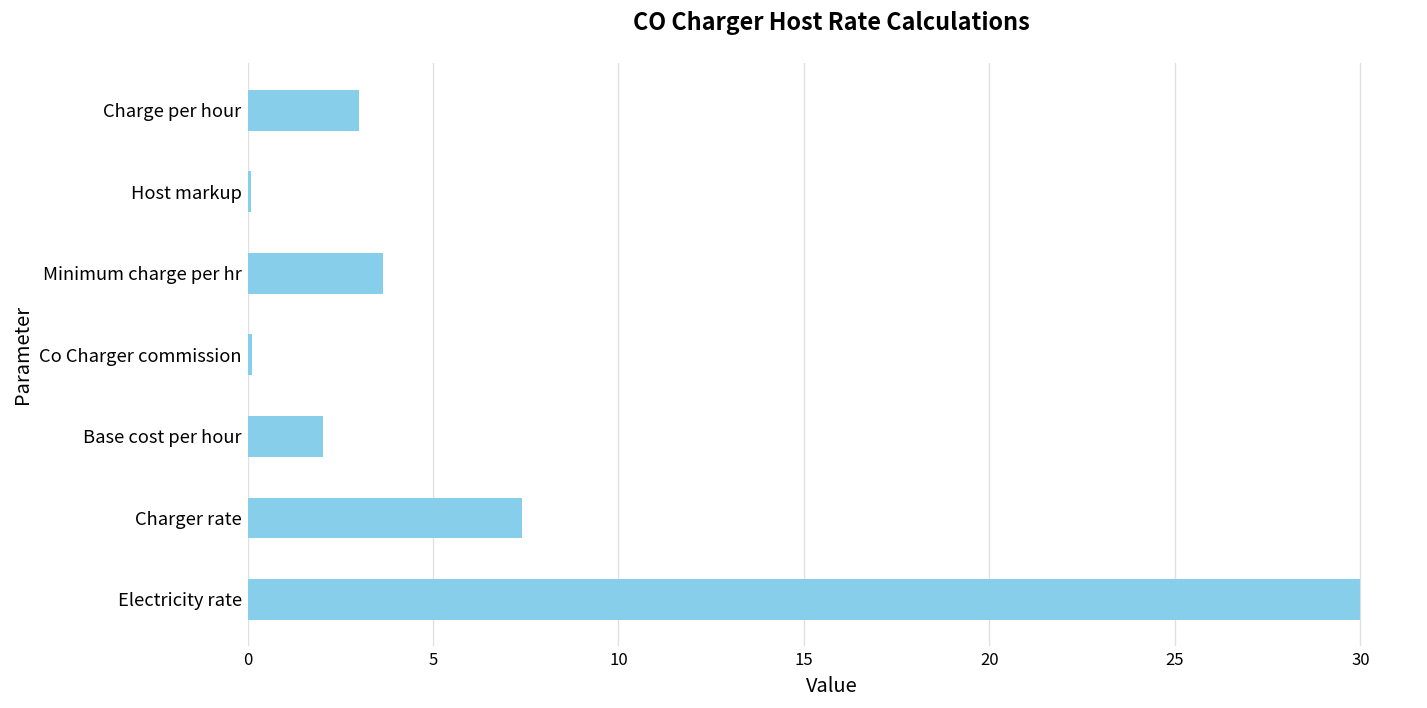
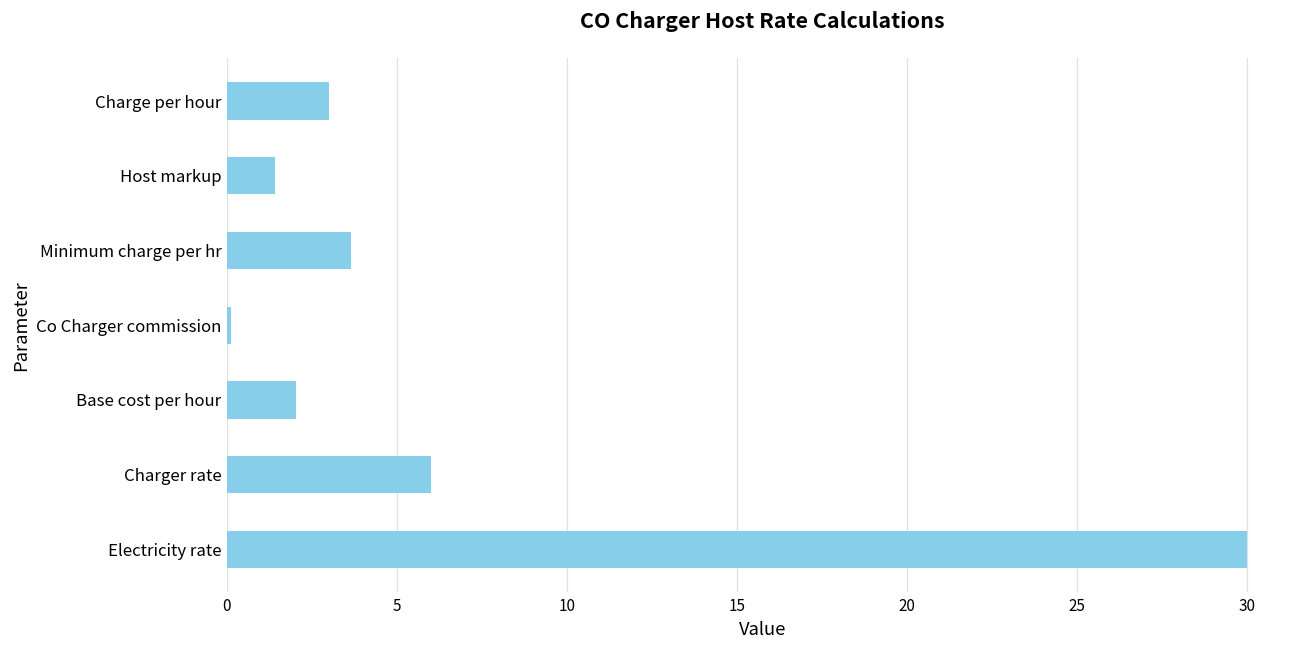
  {
    "Charge per hour": 3.0,
-   "Host markup": 0.1,
+   "Host markup": 1.4,
    "Minimum charge per hr": 3.6,
    "Co Charger commission": 0.1,
    "Base cost per hour": 2.0,
-   "Charger rate": 7.4,
+   "Charger rate": 6.0,
    "Electricity rate": 30.0
  }
